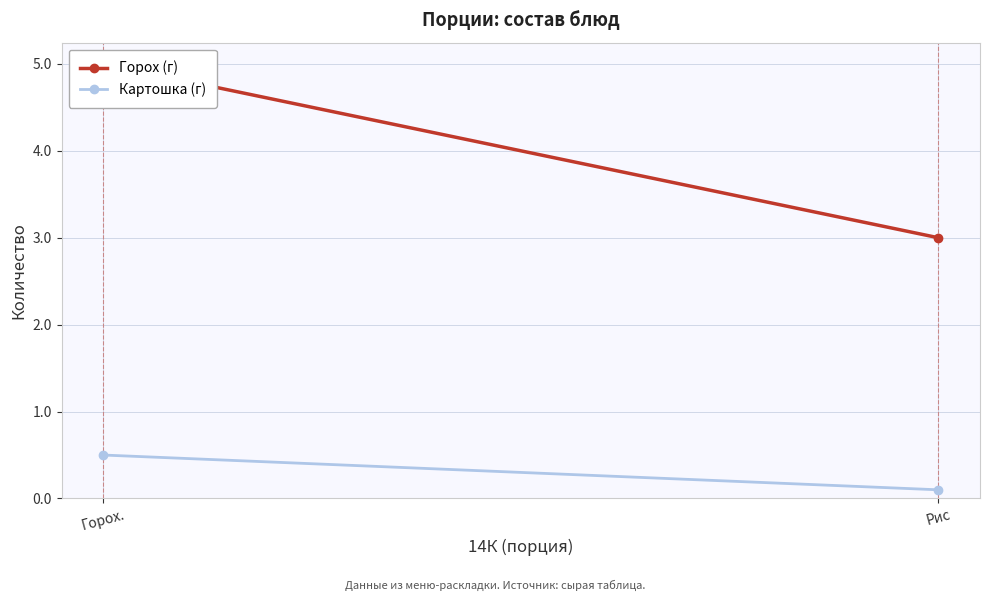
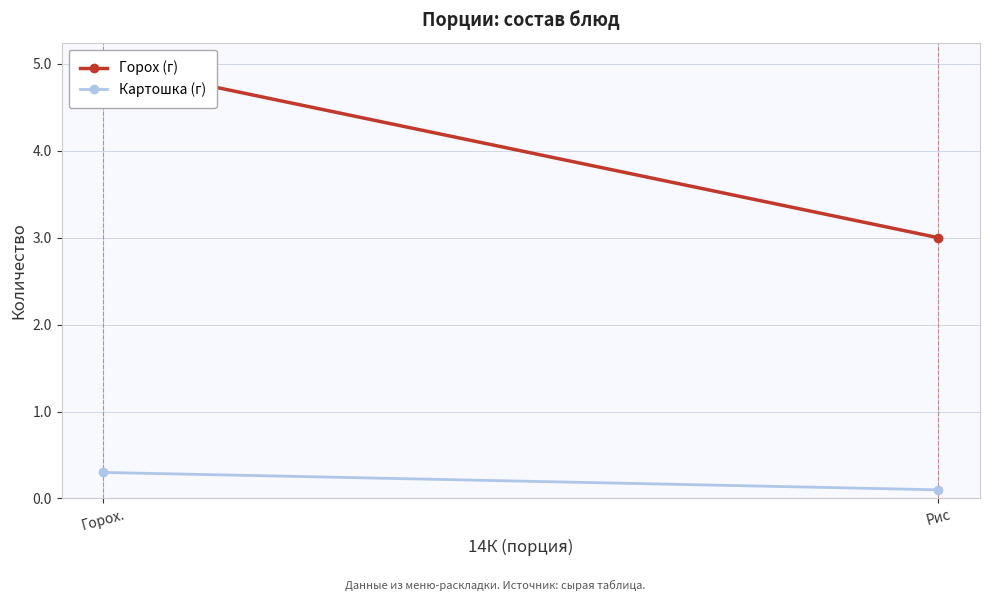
  {
    "Горох (г)": {
      "Рис": 3.0
    },
    "Картошка (г)": {
-     "Горох.": 0.5,
+     "Горох.": 0.3,
      "Рис": 0.1
    }
  }
